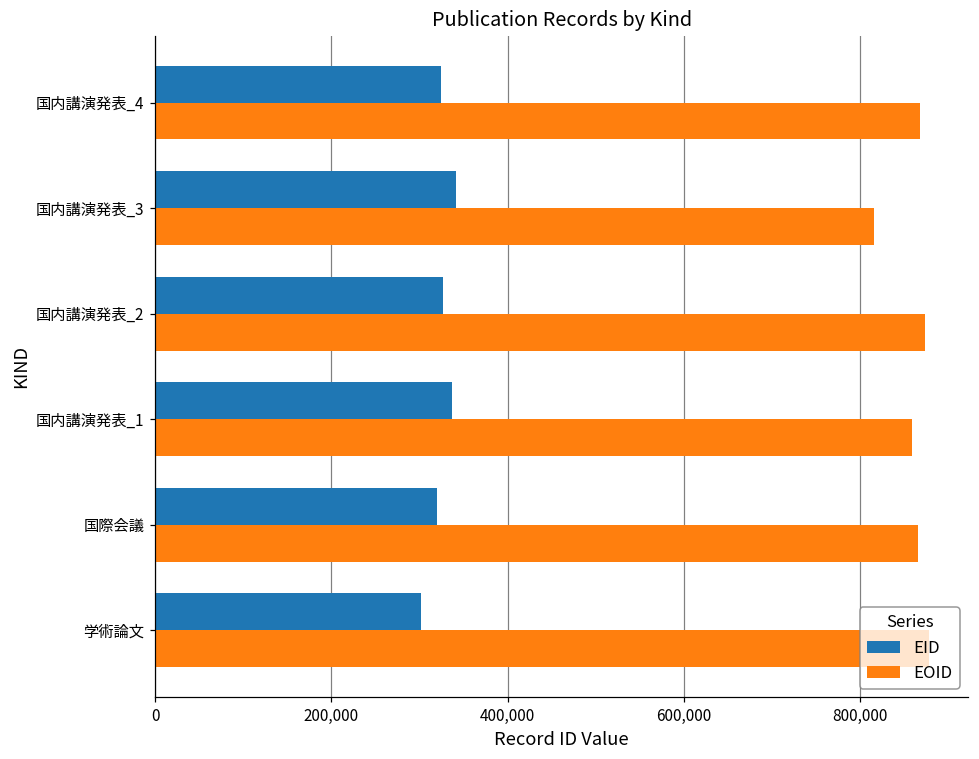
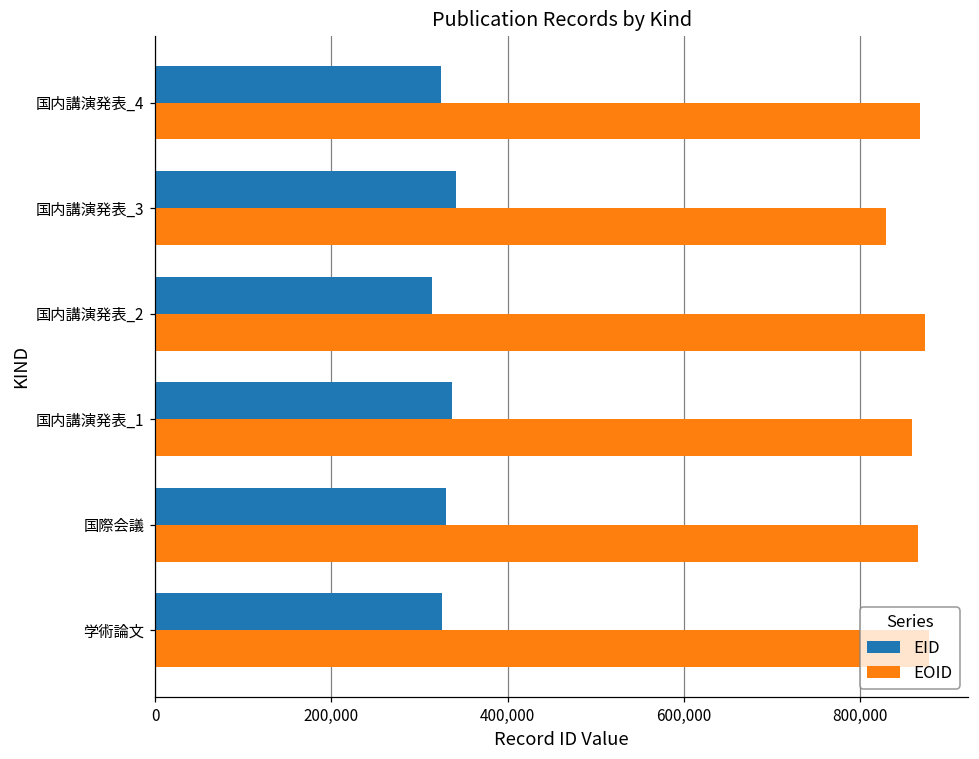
  {
    "EID": {
      "国内講演発表_4": "320,000",
      "国内講演発表_3": "340,000",
-     "国内講演発表_2": "330,000",
+     "国内講演発表_2": "310,000",
      "国内講演発表_1": "340,000",
-     "国際会議": "320,000",
-     "学術論文": "300,000"
+     "国際会議": "330,000",
+     "学術論文": "330,000"
    },
    "EOID": {
      "国内講演発表_4": "870,000",
-     "国内講演発表_3": "820,000",
+     "国内講演発表_3": "830,000",
      "国内講演発表_2": "870,000",
      "国内講演発表_1": "860,000",
      "国際会議": "870,000"
    }
  }
